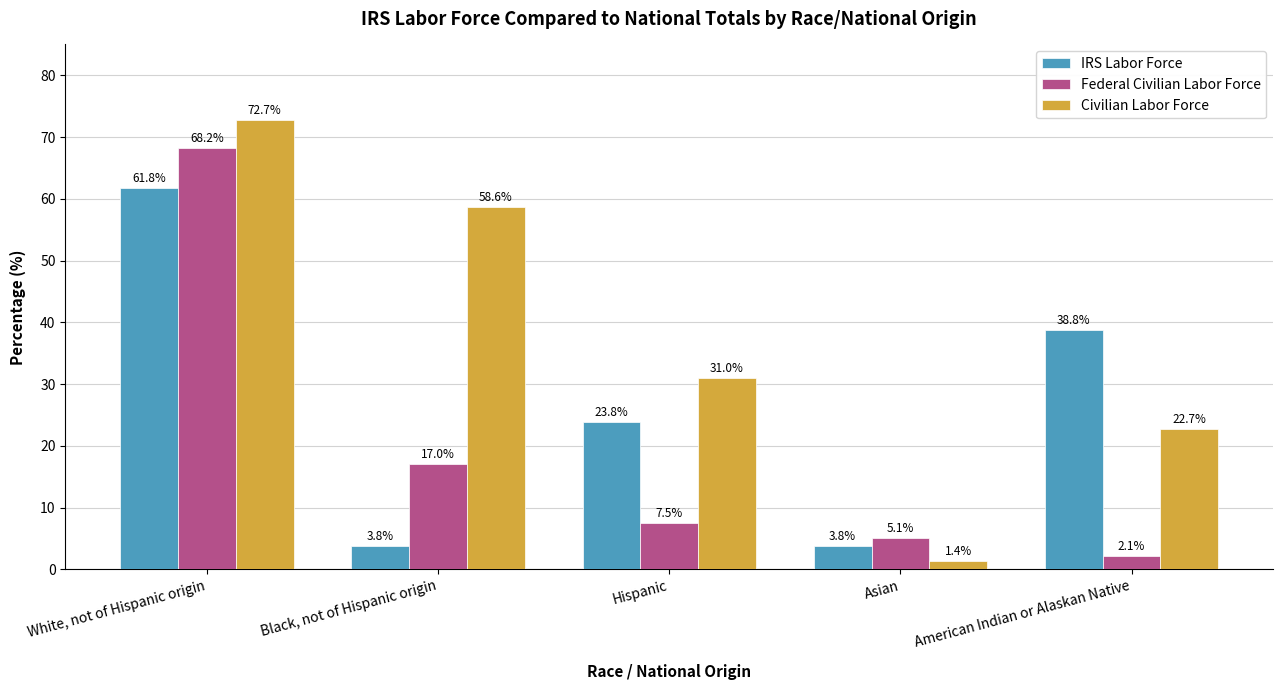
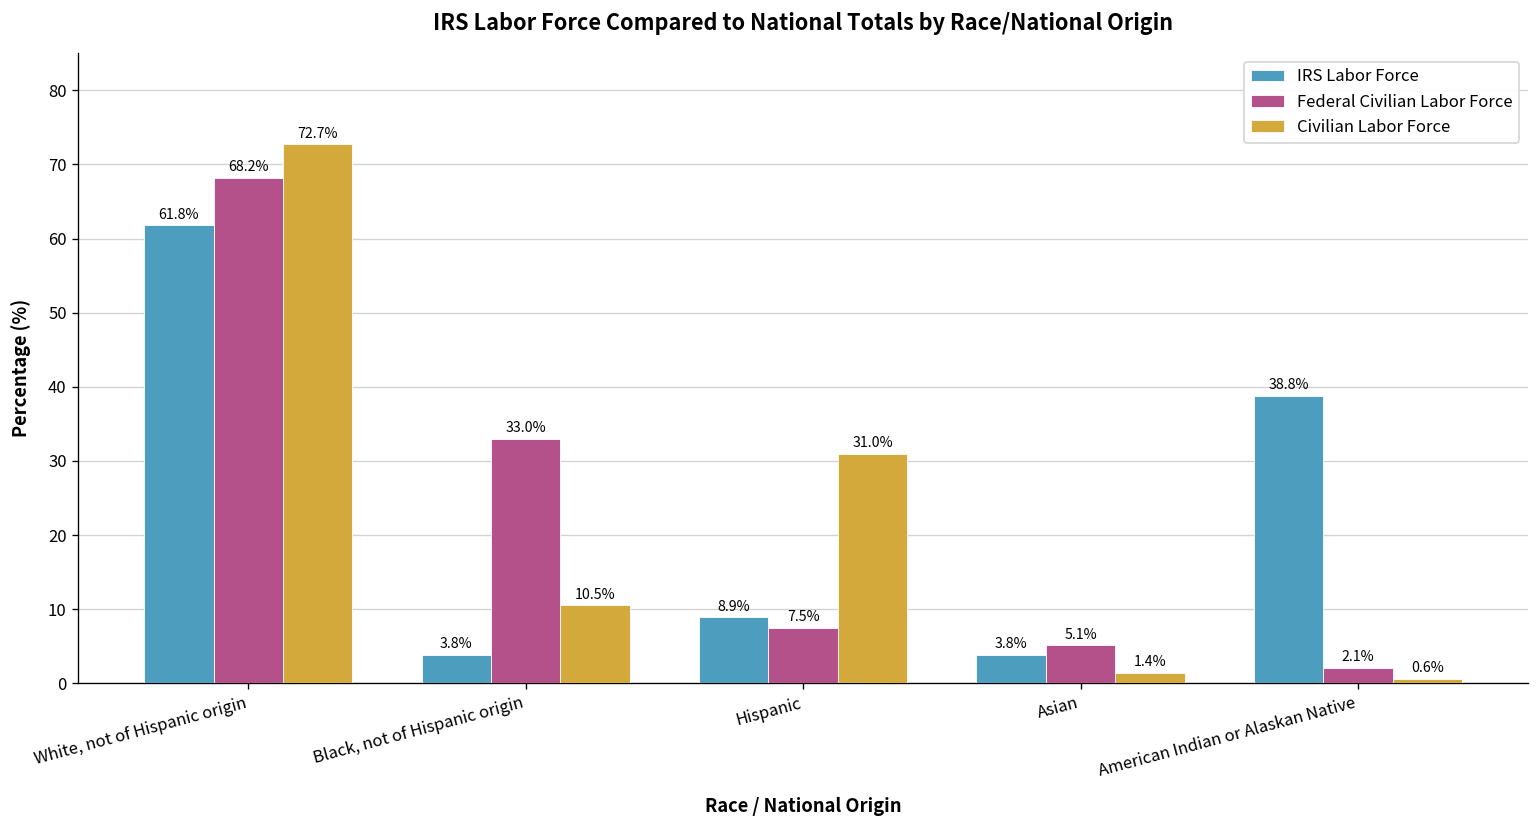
  {
    "IRS Labor Force": {
      "White, not of Hispanic origin": "61.8%",
      "Black, not of Hispanic origin": "3.8%",
-     "Hispanic": "23.8%",
+     "Hispanic": "8.9%",
      "Asian": "3.8%",
      "American Indian or Alaskan Native": "38.8%"
    },
    "Federal Civilian Labor Force": {
      "White, not of Hispanic origin": "68.2%",
-     "Black, not of Hispanic origin": "17.0%",
+     "Black, not of Hispanic origin": "33.0%",
      "Hispanic": "7.5%",
      "Asian": "5.1%",
      "American Indian or Alaskan Native": "2.1%"
    },
    "Civilian Labor Force": {
      "White, not of Hispanic origin": "72.7%",
-     "Black, not of Hispanic origin": "58.6%",
+     "Black, not of Hispanic origin": "10.5%",
      "Hispanic": "31.0%",
      "Asian": "1.4%",
-     "American Indian or Alaskan Native": "22.7%"
+     "American Indian or Alaskan Native": "0.6%"
    }
  }
